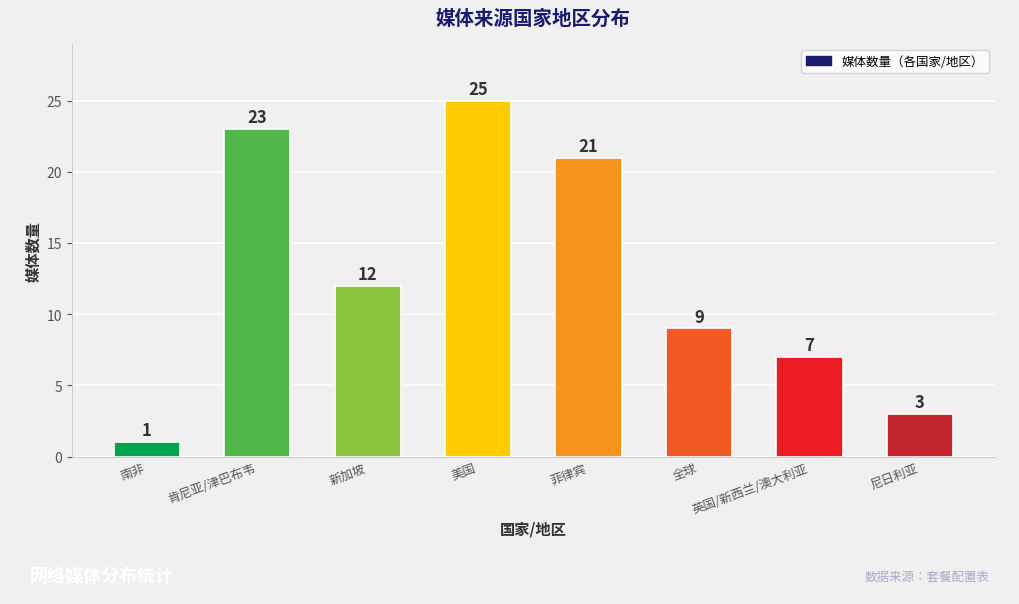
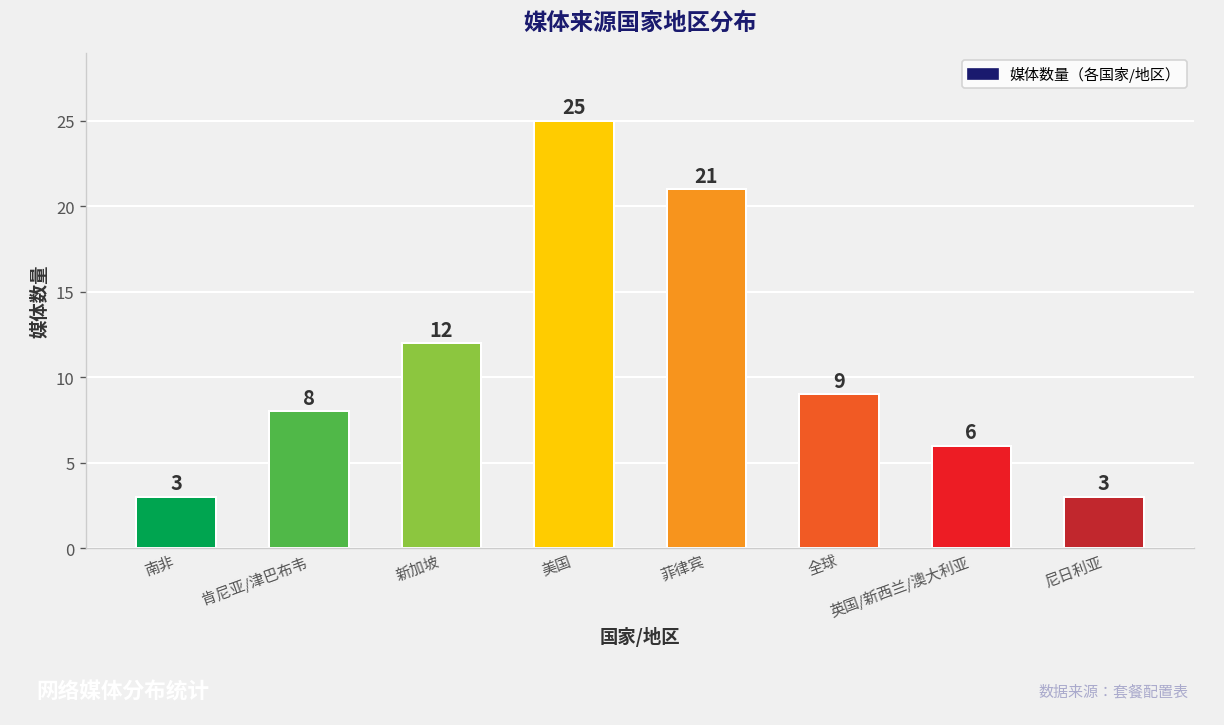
  {
-   "南非": 1,
-   "肯尼亚/津巴布韦": 23,
+   "南非": 3,
+   "肯尼亚/津巴布韦": 8,
    "新加坡": 12,
    "美国": 25,
    "菲律宾": 21,
    "全球": 9,
-   "英国/新西兰/澳大利亚": 7,
+   "英国/新西兰/澳大利亚": 6,
    "尼日利亚": 3
  }
